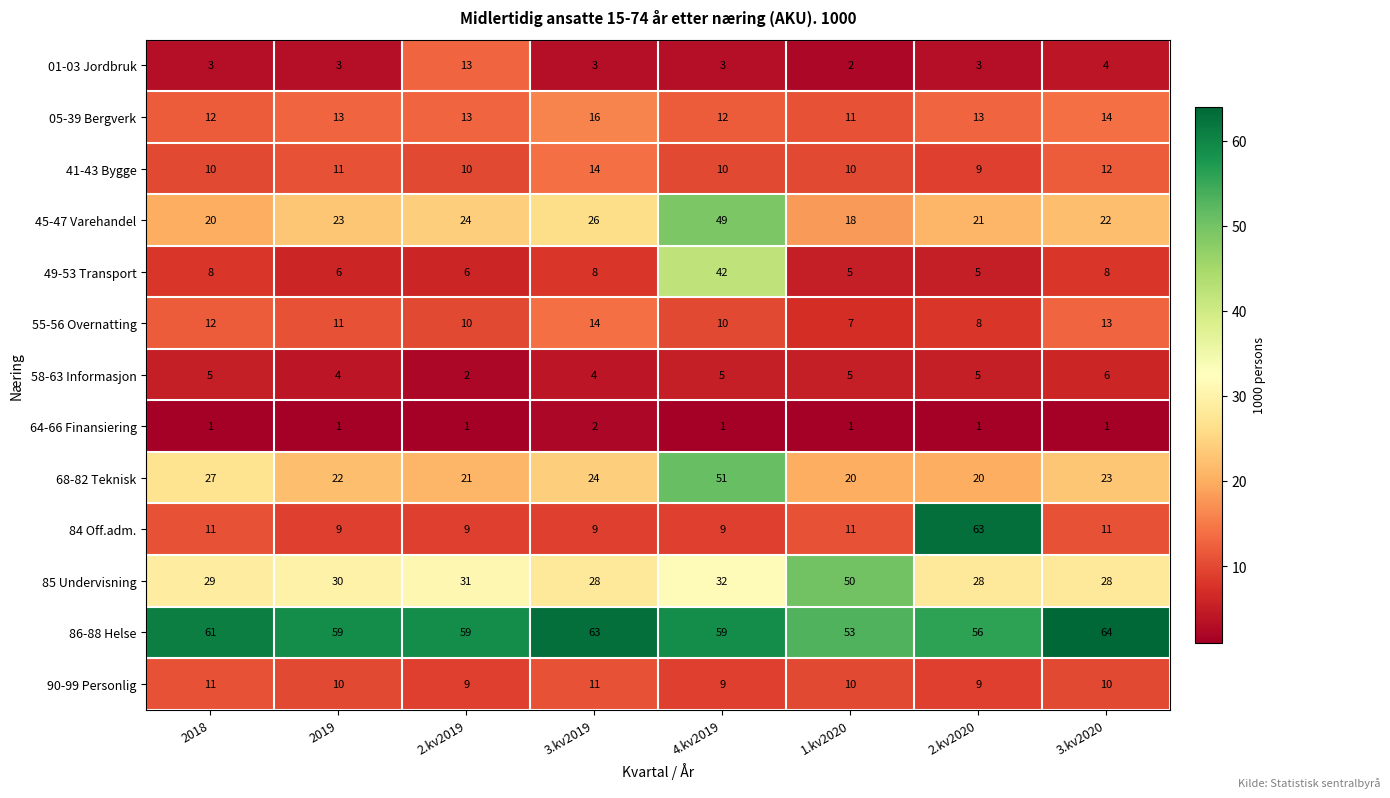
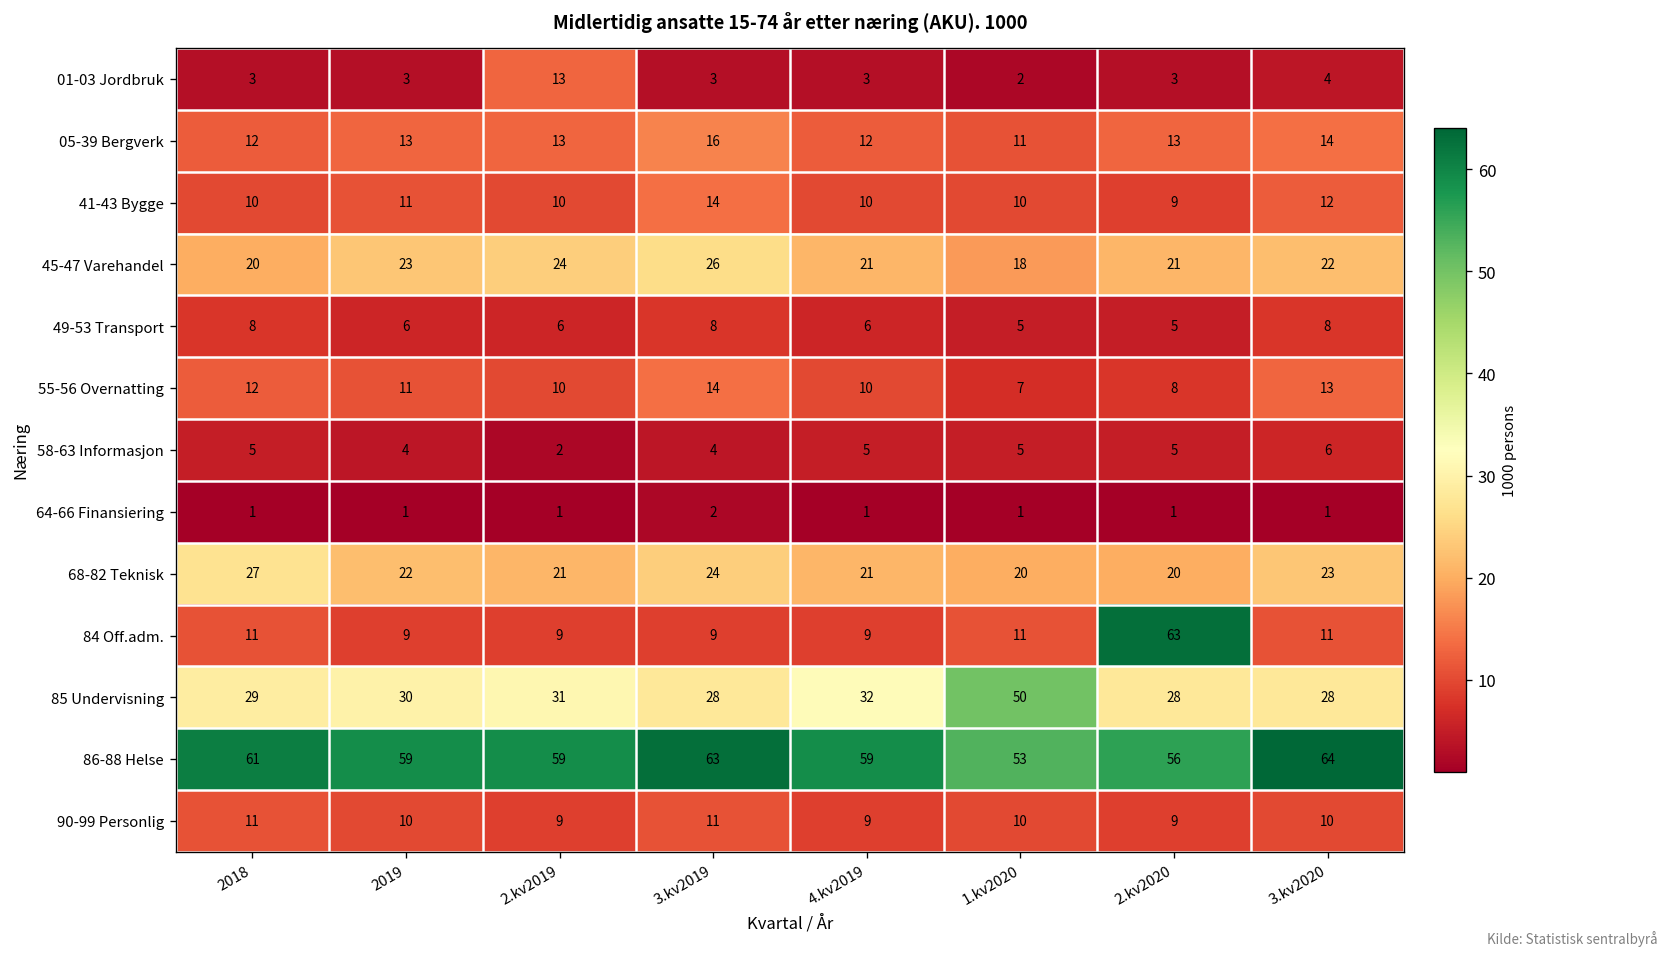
  {
    "01-03 Jordbruk": {
      "2018": 3,
      "2019": 3,
      "2.kv2019": 13,
      "3.kv2019": 3,
      "4.kv2019": 3,
      "1.kv2020": 2,
      "2.kv2020": 3,
      "3.kv2020": 4
    },
    "05-39 Bergverk": {
      "2018": 12,
      "2019": 13,
      "2.kv2019": 13,
      "3.kv2019": 16,
      "4.kv2019": 12,
      "1.kv2020": 11,
      "2.kv2020": 13,
      "3.kv2020": 14
    },
    "41-43 Bygge": {
      "2018": 10,
      "2019": 11,
      "2.kv2019": 10,
      "3.kv2019": 14,
      "4.kv2019": 10,
      "1.kv2020": 10,
      "2.kv2020": 9,
      "3.kv2020": 12
    },
    "45-47 Varehandel": {
      "2018": 20,
      "2019": 23,
      "2.kv2019": 24,
      "3.kv2019": 26,
-     "4.kv2019": 49,
+     "4.kv2019": 21,
      "1.kv2020": 18,
      "2.kv2020": 21,
      "3.kv2020": 22
    },
    "49-53 Transport": {
      "2018": 8,
      "2019": 6,
      "2.kv2019": 6,
      "3.kv2019": 8,
-     "4.kv2019": 42,
+     "4.kv2019": 6,
      "1.kv2020": 5,
      "2.kv2020": 5,
      "3.kv2020": 8
    },
    "55-56 Overnatting": {
      "2018": 12,
      "2019": 11,
      "2.kv2019": 10,
      "3.kv2019": 14,
      "4.kv2019": 10,
      "1.kv2020": 7,
      "2.kv2020": 8,
      "3.kv2020": 13
    },
    "58-63 Informasjon": {
      "2018": 5,
      "2019": 4,
      "2.kv2019": 2,
      "3.kv2019": 4,
      "4.kv2019": 5,
      "1.kv2020": 5,
      "2.kv2020": 5,
      "3.kv2020": 6
    },
    "64-66 Finansiering": {
      "2018": 1,
      "2019": 1,
      "2.kv2019": 1,
      "3.kv2019": 2,
      "4.kv2019": 1,
      "1.kv2020": 1,
      "2.kv2020": 1,
      "3.kv2020": 1
    },
    "68-82 Teknisk": {
      "2018": 27,
      "2019": 22,
      "2.kv2019": 21,
      "3.kv2019": 24,
-     "4.kv2019": 51,
+     "4.kv2019": 21,
      "1.kv2020": 20,
      "2.kv2020": 20,
      "3.kv2020": 23
    },
    "84 Off.adm.": {
      "2018": 11,
      "2019": 9,
      "2.kv2019": 9,
      "3.kv2019": 9,
      "4.kv2019": 9,
      "1.kv2020": 11,
      "2.kv2020": 63,
      "3.kv2020": 11
    },
    "85 Undervisning": {
      "2018": 29,
      "2019": 30,
      "2.kv2019": 31,
      "3.kv2019": 28,
      "4.kv2019": 32,
      "1.kv2020": 50,
      "2.kv2020": 28,
      "3.kv2020": 28
    },
    "86-88 Helse": {
      "2018": 61,
      "2019": 59,
      "2.kv2019": 59,
      "3.kv2019": 63,
      "4.kv2019": 59,
      "1.kv2020": 53,
      "2.kv2020": 56,
      "3.kv2020": 64
    },
    "90-99 Personlig": {
      "2018": 11,
      "2019": 10,
      "2.kv2019": 9,
      "3.kv2019": 11,
      "4.kv2019": 9,
      "1.kv2020": 10,
      "2.kv2020": 9,
      "3.kv2020": 10
    }
  }
